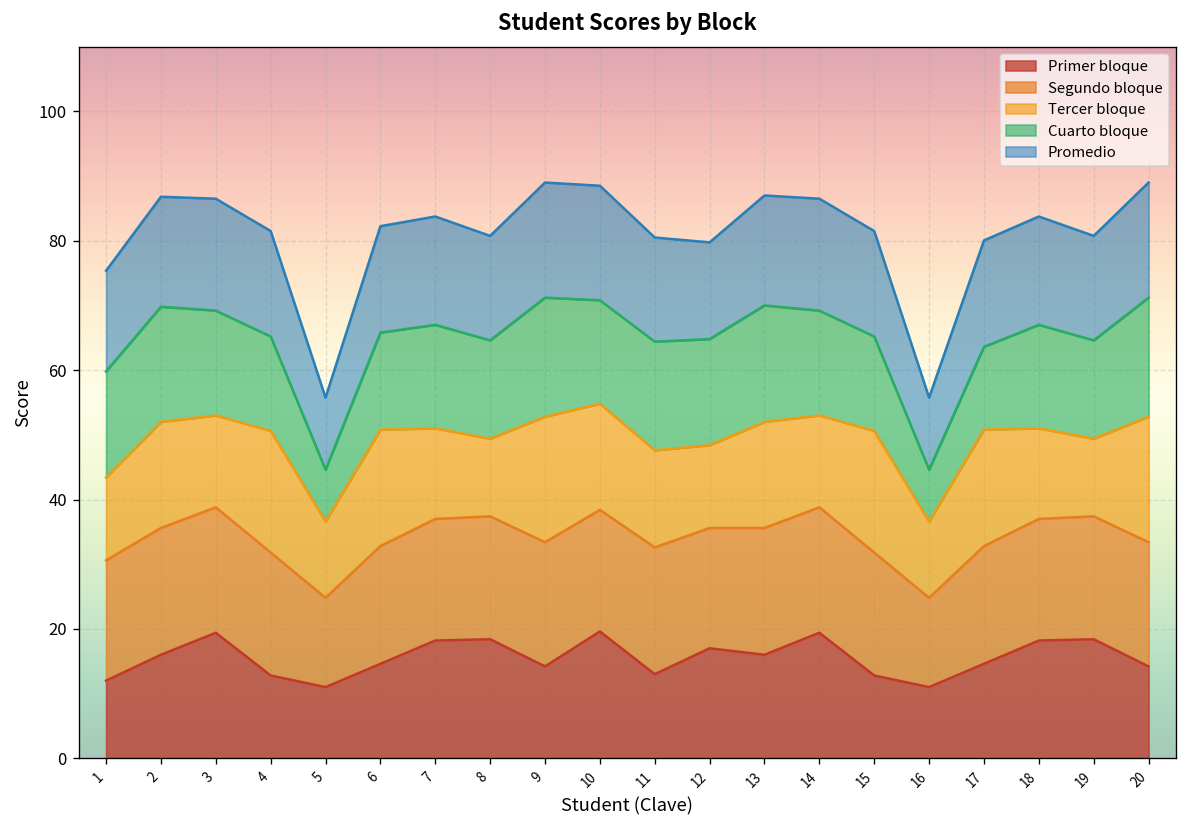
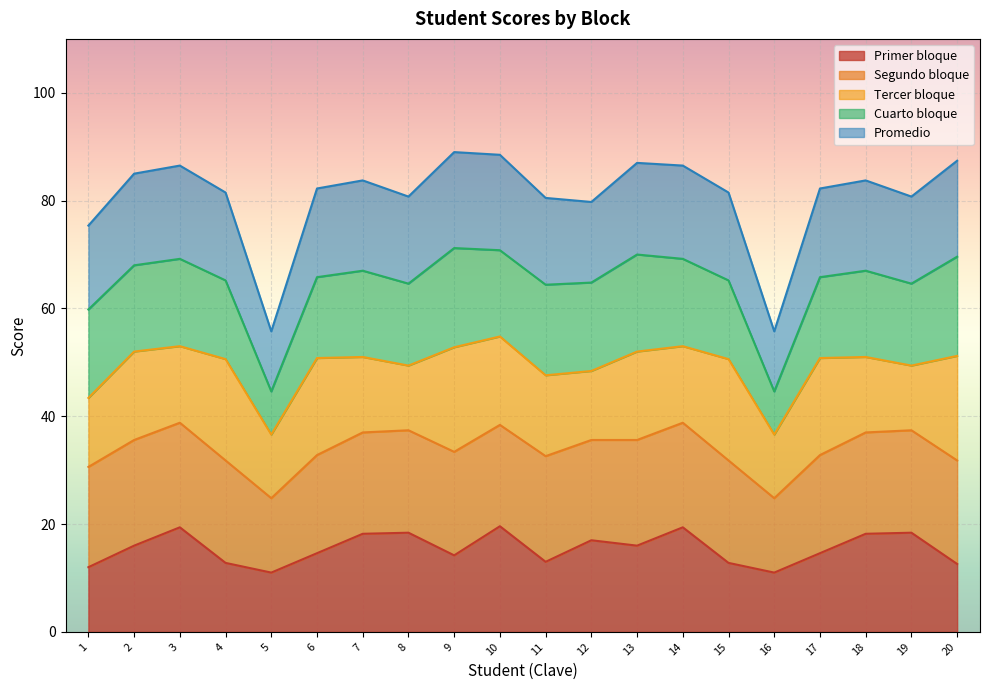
  {
    "Primer bloque": {
      "1": 12,
      "2": 16,
      "3": 19,
      "4": 13,
      "5": 11,
      "6": 15,
      "7": 18,
      "8": 18,
      "9": 14,
      "10": 20,
      "11": 13,
      "12": 17,
      "13": 16,
      "14": 19,
      "15": 13,
      "16": 11,
      "17": 15,
      "18": 18,
      "19": 18,
-     "20": 14
+     "20": 13
    },
    "Cuarto bloque": {
      "1": 16,
-     "2": 18,
+     "2": 16,
      "3": 16,
      "4": 15,
      "5": 8,
      "6": 15,
      "7": 16,
      "8": 15,
      "9": 18,
      "10": 16,
      "11": 17,
      "12": 16,
      "13": 18,
      "14": 16,
      "15": 15,
      "16": 8,
-     "17": 13,
+     "17": 15,
      "18": 16,
      "19": 15,
      "20": 18
    },
    "Promedio": {
      "1": 75,
      "3": 87,
      "4": 82,
      "5": 56,
      "6": 82,
      "7": 84,
      "8": 81,
      "9": 89,
      "10": 89,
      "11": 81,
      "12": 80,
      "13": 87,
      "14": 87,
      "15": 82,
      "16": 56,
      "18": 84,
      "19": 81
    }
  }
